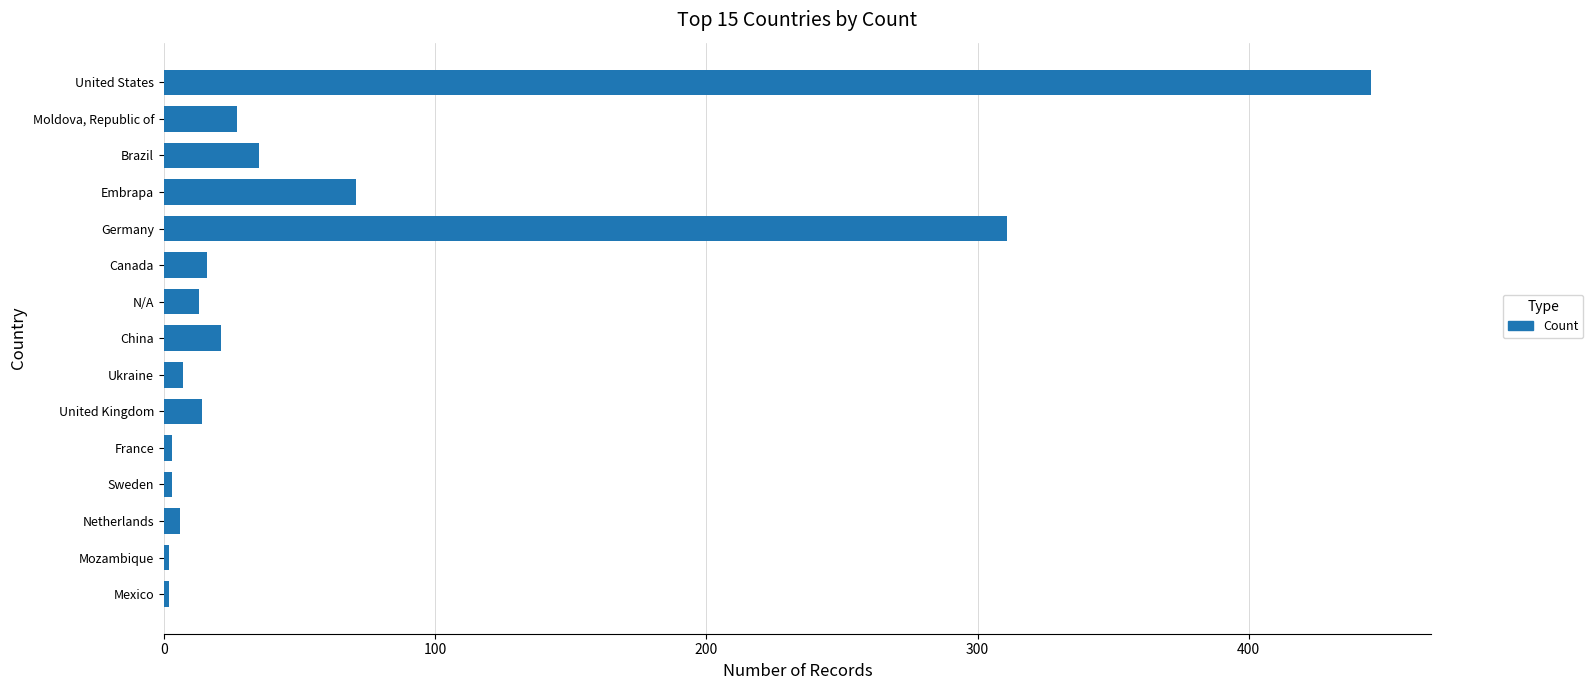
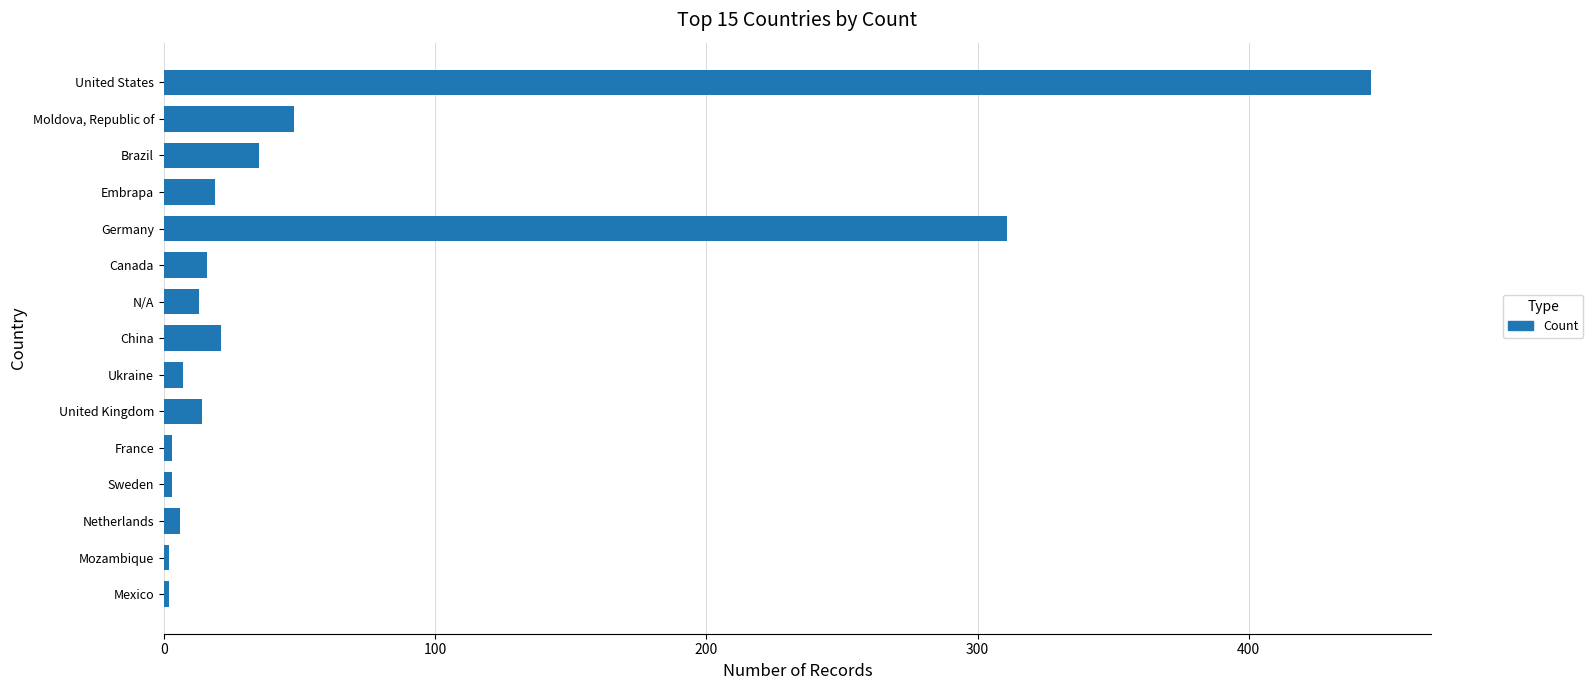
  {
    "United States": 445,
-   "Moldova, Republic of": 27,
+   "Moldova, Republic of": 48,
    "Brazil": 35,
-   "Embrapa": 71,
+   "Embrapa": 19,
    "Germany": 311,
    "Canada": 16,
    "N/A": 13,
    "China": 21,
    "Ukraine": 7,
    "United Kingdom": 14,
    "France": 3,
    "Sweden": 3,
    "Netherlands": 6,
    "Mozambique": 2,
    "Mexico": 2
  }
